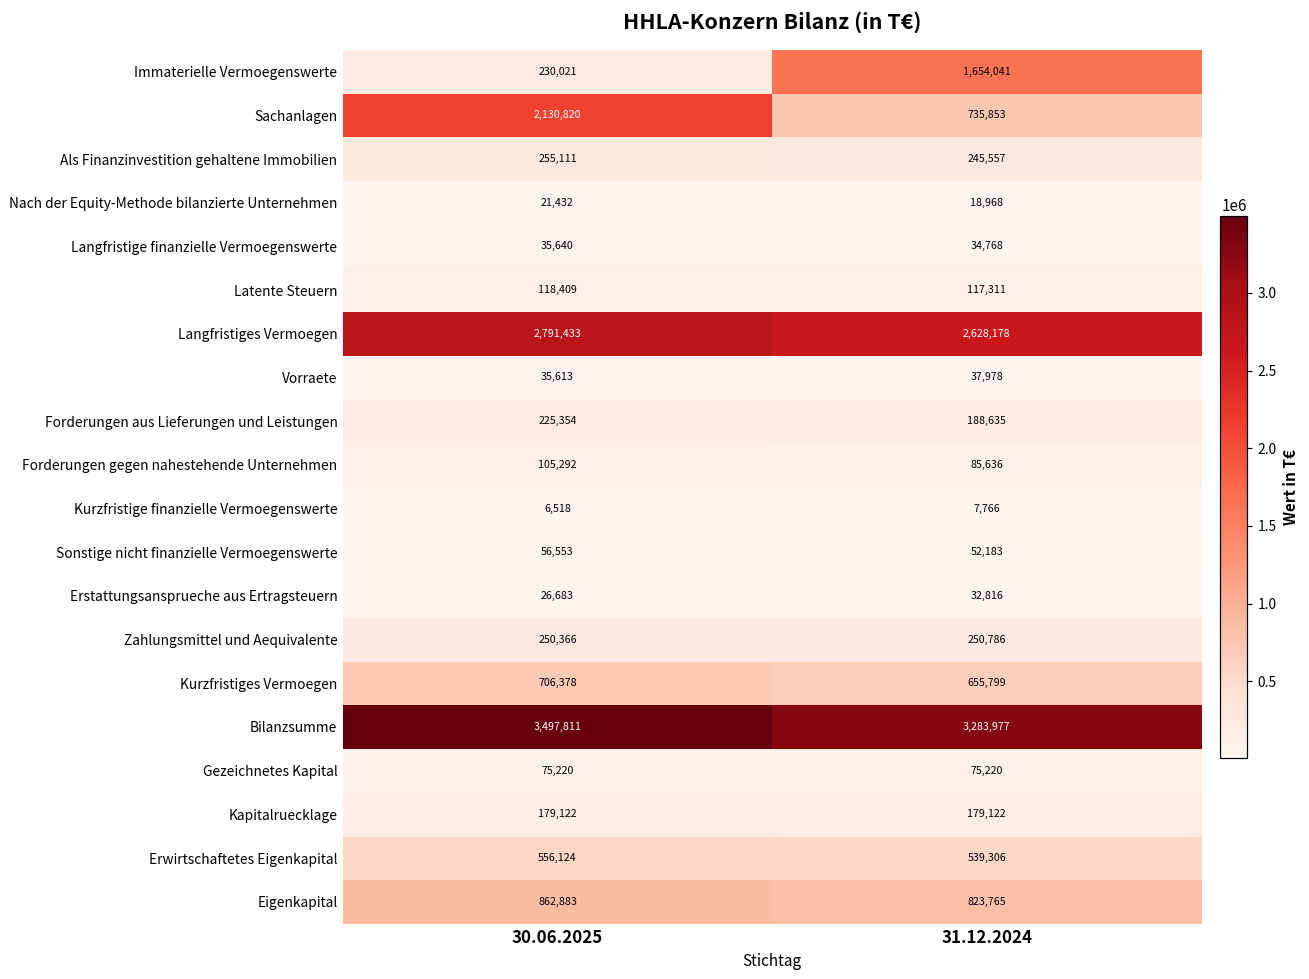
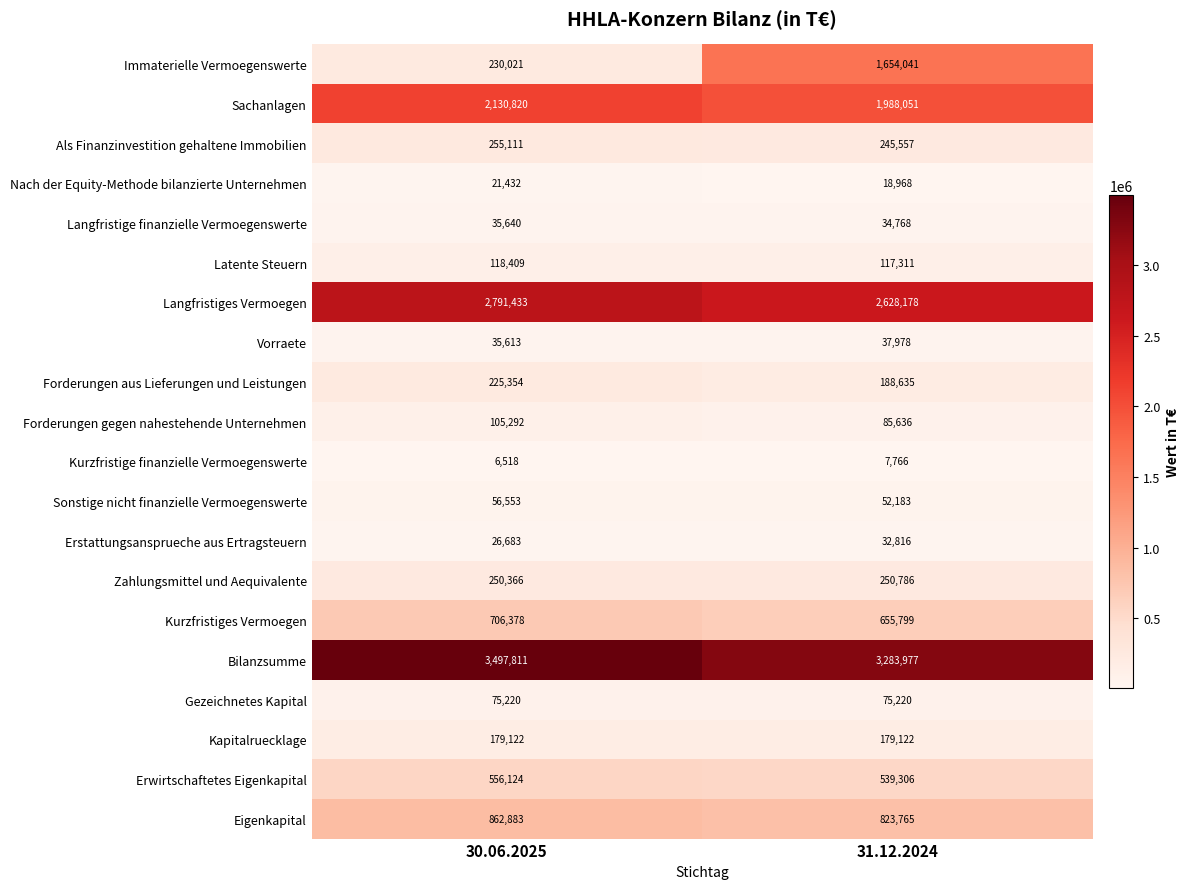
  {
    "Immaterielle Vermoegenswerte": {
      "30.06.2025": "230,021",
      "31.12.2024": "1,654,041"
    },
    "Sachanlagen": {
      "30.06.2025": "2,130,820",
-     "31.12.2024": "735,853"
+     "31.12.2024": "1,988,051"
    },
    "Als Finanzinvestition gehaltene Immobilien": {
      "30.06.2025": "255,111",
      "31.12.2024": "245,557"
    },
    "Nach der Equity-Methode bilanzierte Unternehmen": {
      "30.06.2025": "21,432",
      "31.12.2024": "18,968"
    },
    "Langfristige finanzielle Vermoegenswerte": {
      "30.06.2025": "35,640",
      "31.12.2024": "34,768"
    },
    "Latente Steuern": {
      "30.06.2025": "118,409",
      "31.12.2024": "117,311"
    },
    "Langfristiges Vermoegen": {
      "30.06.2025": "2,791,433",
      "31.12.2024": "2,628,178"
    },
    "Vorraete": {
      "30.06.2025": "35,613",
      "31.12.2024": "37,978"
    },
    "Forderungen aus Lieferungen und Leistungen": {
      "30.06.2025": "225,354",
      "31.12.2024": "188,635"
    },
    "Forderungen gegen nahestehende Unternehmen": {
      "30.06.2025": "105,292",
      "31.12.2024": "85,636"
    },
    "Kurzfristige finanzielle Vermoegenswerte": {
      "30.06.2025": "6,518",
      "31.12.2024": "7,766"
    },
    "Sonstige nicht finanzielle Vermoegenswerte": {
      "30.06.2025": "56,553",
      "31.12.2024": "52,183"
    },
    "Erstattungsansprueche aus Ertragsteuern": {
      "30.06.2025": "26,683",
      "31.12.2024": "32,816"
    },
    "Zahlungsmittel und Aequivalente": {
      "30.06.2025": "250,366",
      "31.12.2024": "250,786"
    },
    "Kurzfristiges Vermoegen": {
      "30.06.2025": "706,378",
      "31.12.2024": "655,799"
    },
    "Bilanzsumme": {
      "30.06.2025": "3,497,811",
      "31.12.2024": "3,283,977"
    },
    "Gezeichnetes Kapital": {
      "30.06.2025": "75,220",
      "31.12.2024": "75,220"
    },
    "Kapitalruecklage": {
      "30.06.2025": "179,122",
      "31.12.2024": "179,122"
    },
    "Erwirtschaftetes Eigenkapital": {
      "30.06.2025": "556,124",
      "31.12.2024": "539,306"
    },
    "Eigenkapital": {
      "30.06.2025": "862,883",
      "31.12.2024": "823,765"
    }
  }
